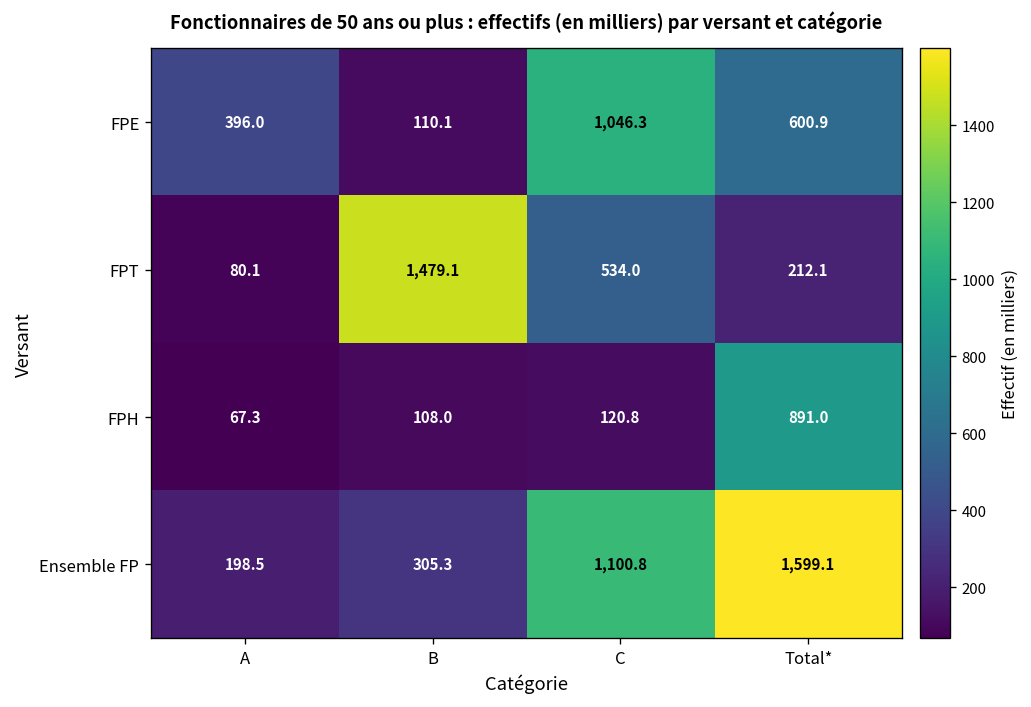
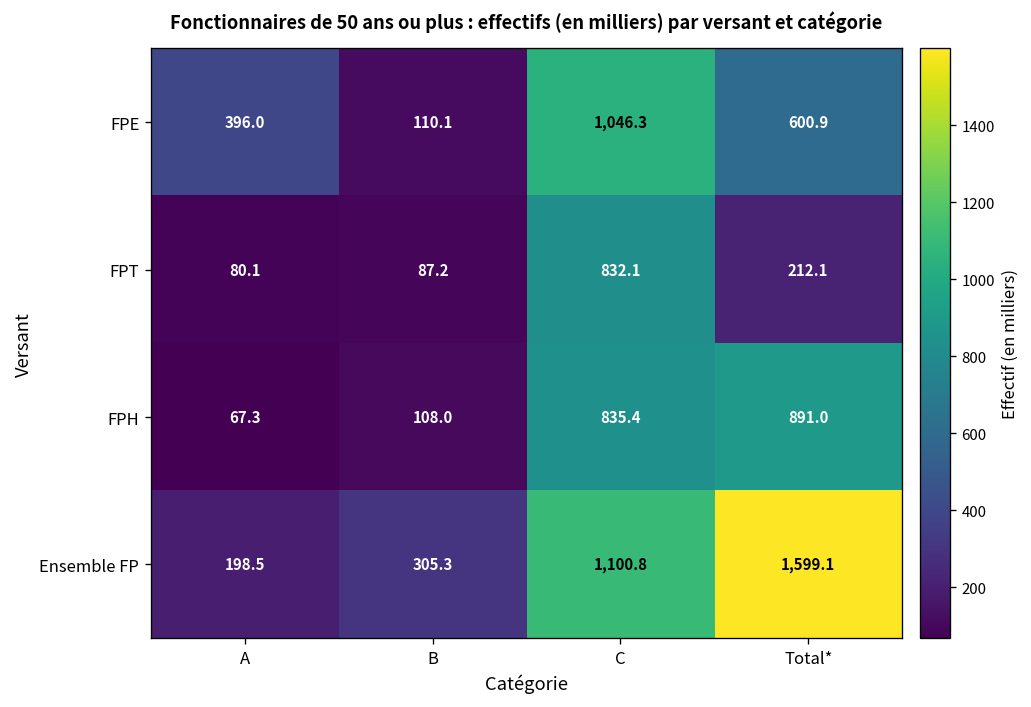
  {
    "FPE": {
      "A": "396.0",
      "B": "110.1",
      "C": "1,046.3",
      "Total*": "600.9"
    },
    "FPT": {
      "A": "80.1",
-     "B": "1,479.1",
-     "C": "534.0",
+     "B": "87.2",
+     "C": "832.1",
      "Total*": "212.1"
    },
    "FPH": {
      "A": "67.3",
      "B": "108.0",
-     "C": "120.8",
+     "C": "835.4",
      "Total*": "891.0"
    },
    "Ensemble FP": {
      "A": "198.5",
      "B": "305.3",
      "C": "1,100.8",
      "Total*": "1,599.1"
    }
  }
